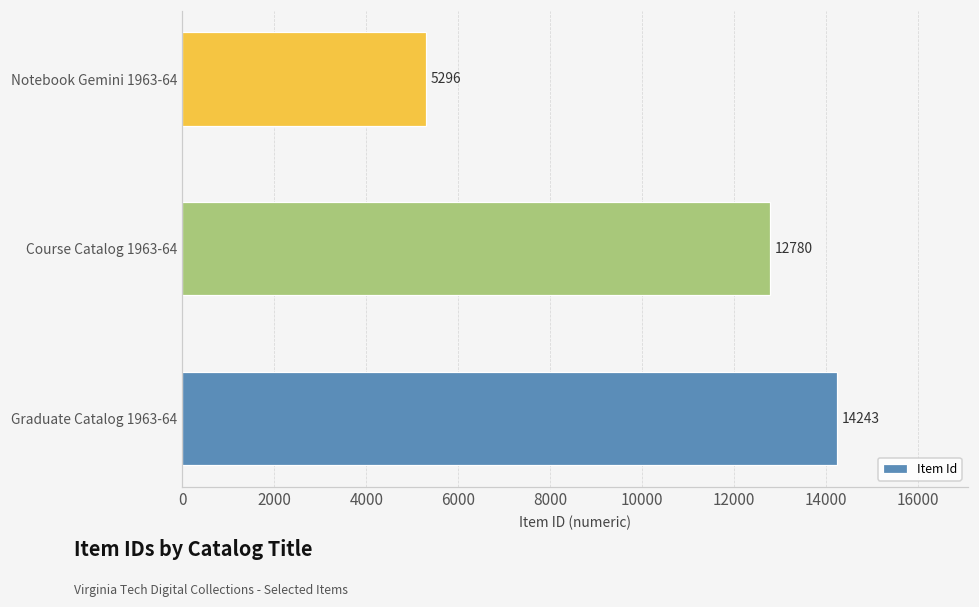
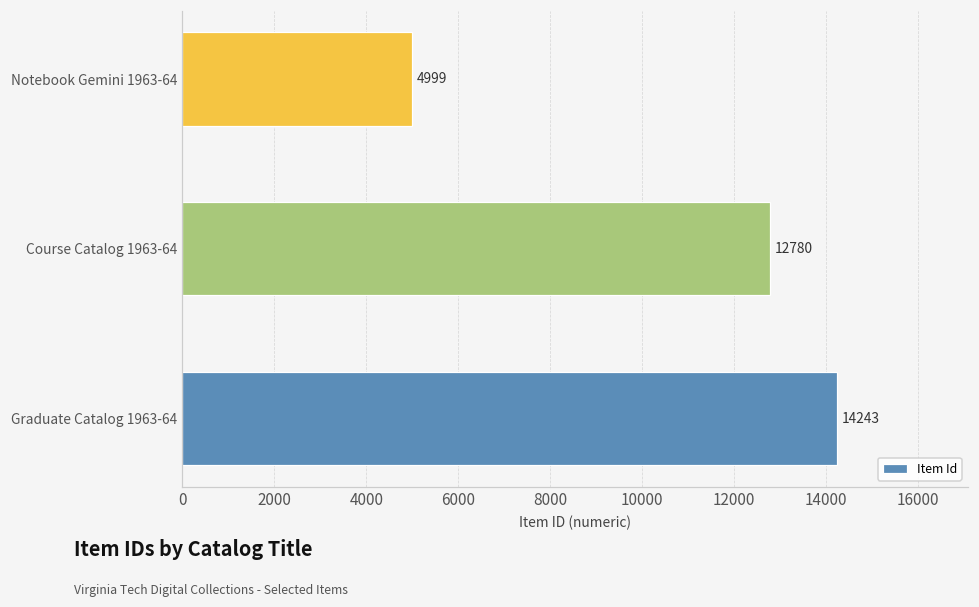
  {
-   "Notebook Gemini 1963-64": 5296,
+   "Notebook Gemini 1963-64": 4999,
    "Course Catalog 1963-64": 12780,
    "Graduate Catalog 1963-64": 14243
  }
